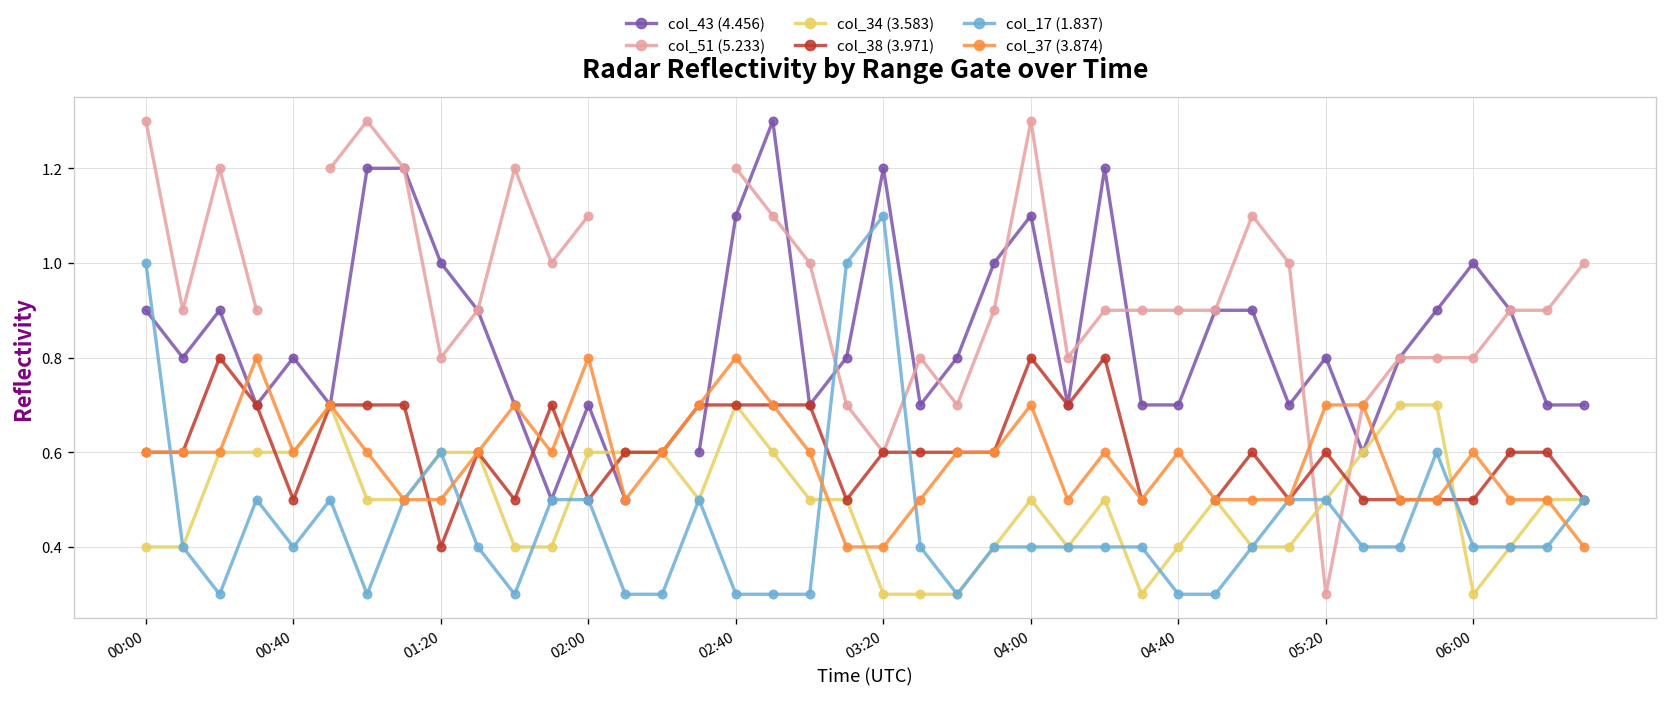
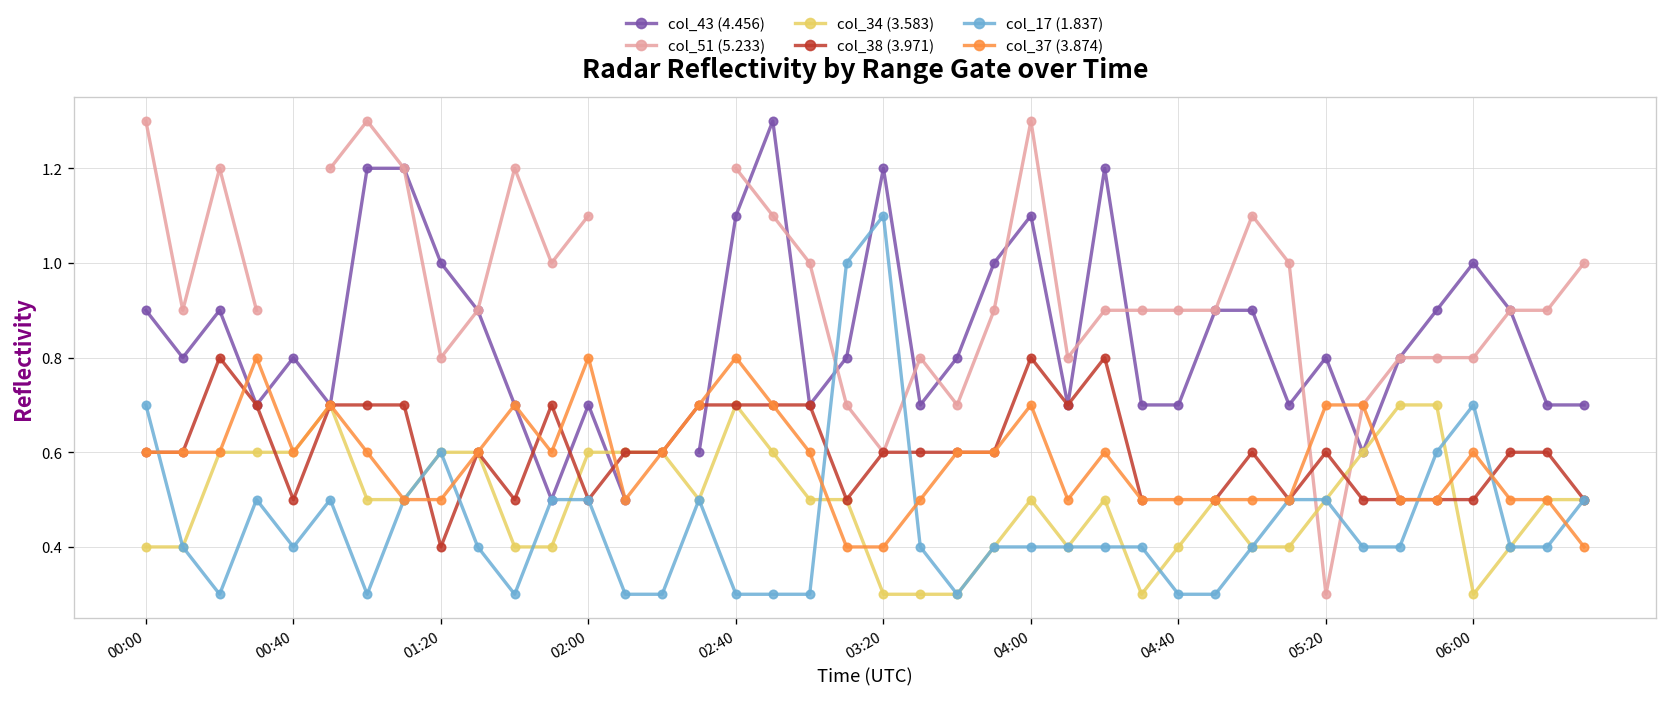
  {
    "col_43 (4.456)": {
      "00:00": 0.9,
      "00:40": 0.8,
      "01:20": 1.0,
      "02:00": 0.7,
      "02:40": 1.1,
      "03:20": 1.2,
      "04:00": 1.1,
      "04:40": 0.7,
      "05:20": 0.8,
      "06:00": 1.0
    },
    "col_51 (5.233)": {
      "00:00": 1.3,
      "01:20": 0.8,
      "02:00": 1.1,
      "02:40": 1.2,
      "04:00": 1.3,
      "04:40": 0.9,
      "05:20": 0.3,
      "06:00": 0.8
    },
    "col_34 (3.583)": {
      "00:00": 0.4,
      "02:00": 0.6,
      "03:20": 0.3,
      "04:00": 0.5,
      "04:40": 0.4,
      "06:00": 0.3
    },
    "col_38 (3.971)": {
      "00:40": 0.5,
      "01:20": 0.4,
      "04:00": 0.8,
      "05:20": 0.6,
      "06:00": 0.5
    },
    "col_17 (1.837)": {
-     "00:00": 1.0,
+     "00:00": 0.7,
      "00:40": 0.4,
      "02:40": 0.3,
      "03:20": 1.1,
      "04:00": 0.4,
      "04:40": 0.3,
-     "06:00": 0.4
+     "06:00": 0.7
    },
    "col_37 (3.874)": {
      "01:20": 0.5,
      "02:00": 0.8,
      "02:40": 0.8,
      "03:20": 0.4,
      "04:00": 0.7,
-     "04:40": 0.6,
+     "04:40": 0.5,
      "05:20": 0.7,
      "06:00": 0.6
    }
  }
